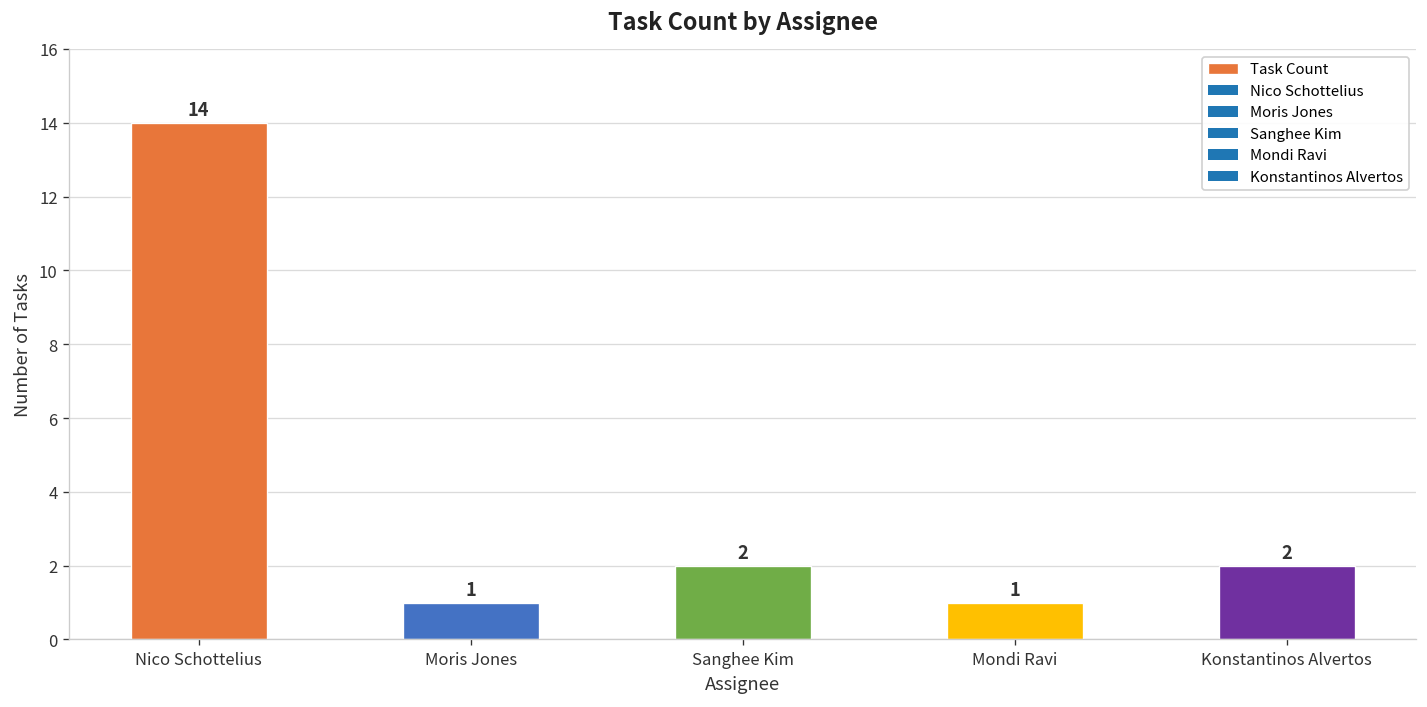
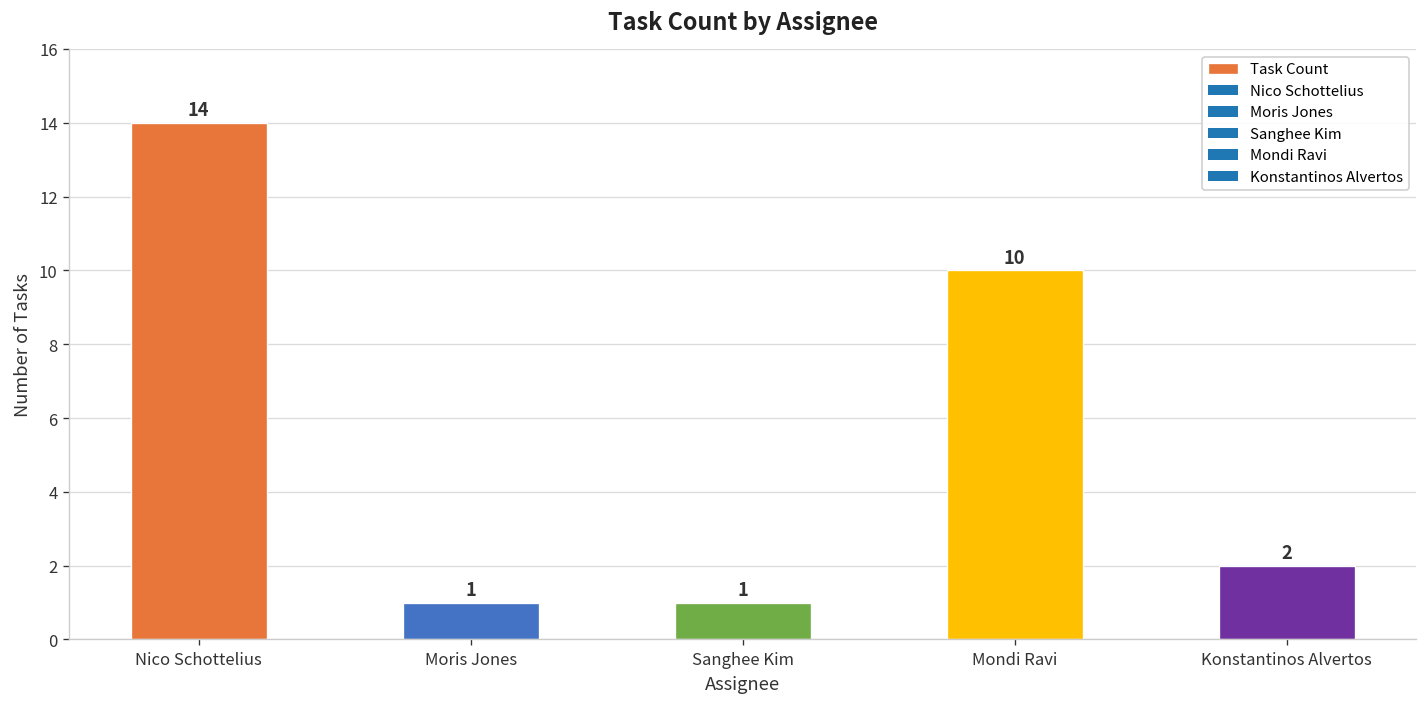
  {
    "Nico Schottelius": 14,
    "Moris Jones": 1,
-   "Sanghee Kim": 2,
-   "Mondi Ravi": 1,
+   "Sanghee Kim": 1,
+   "Mondi Ravi": 10,
    "Konstantinos Alvertos": 2
  }
